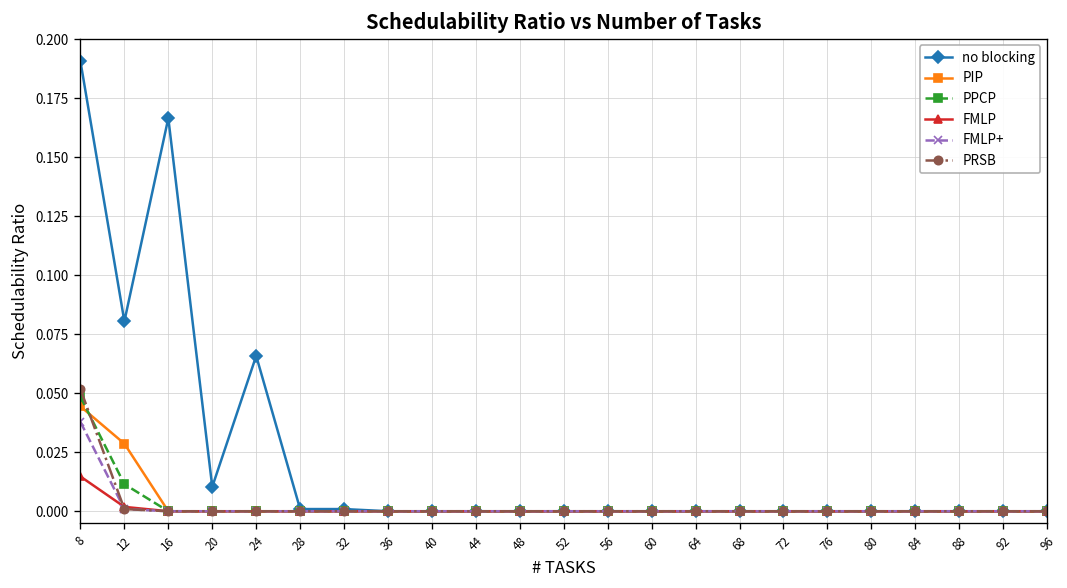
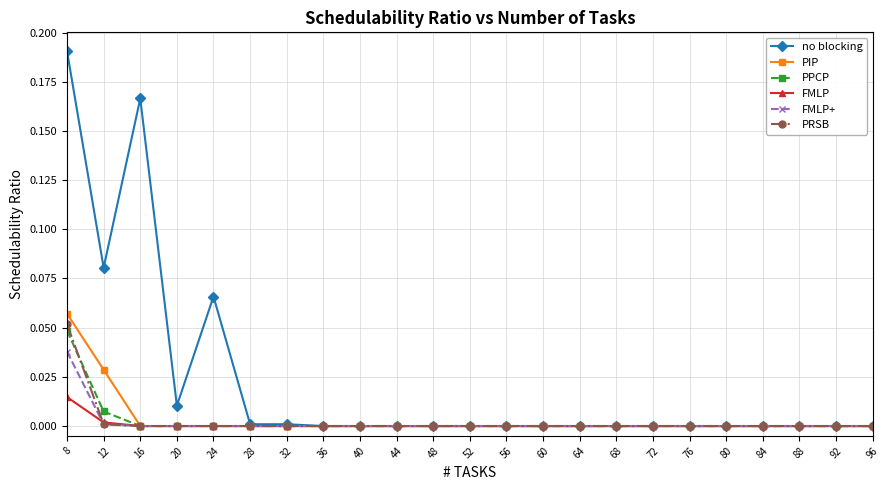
  {
    "no blocking": {
      "8": 0.191,
      "12": 0.080,
      "16": 0.166,
      "20": 0.010,
      "24": 0.066
    },
    "PIP": {
-     "8": 0.044,
+     "8": 0.057,
      "12": 0.029
    },
    "PPCP": {
      "8": 0.048,
-     "12": 0.011
+     "12": 0.007
    },
    "FMLP": {
      "8": 0.015
    },
    "FMLP+": {
      "8": 0.038
    },
    "PRSB": {
      "8": 0.052
    }
  }
